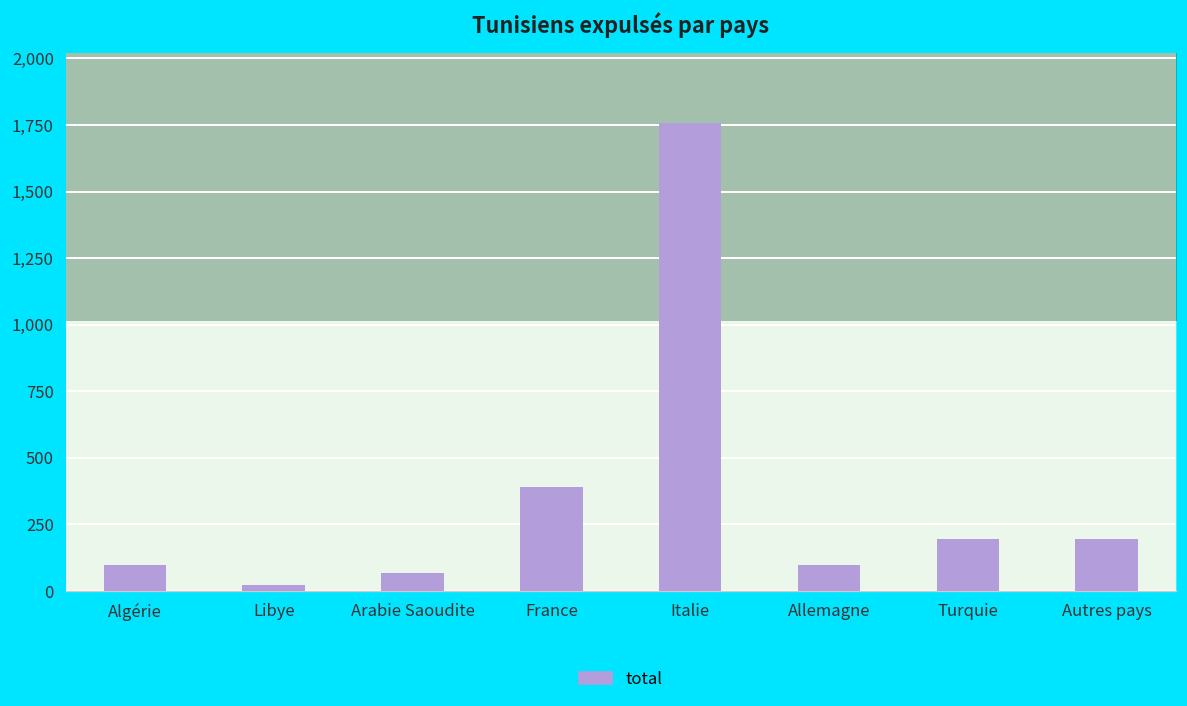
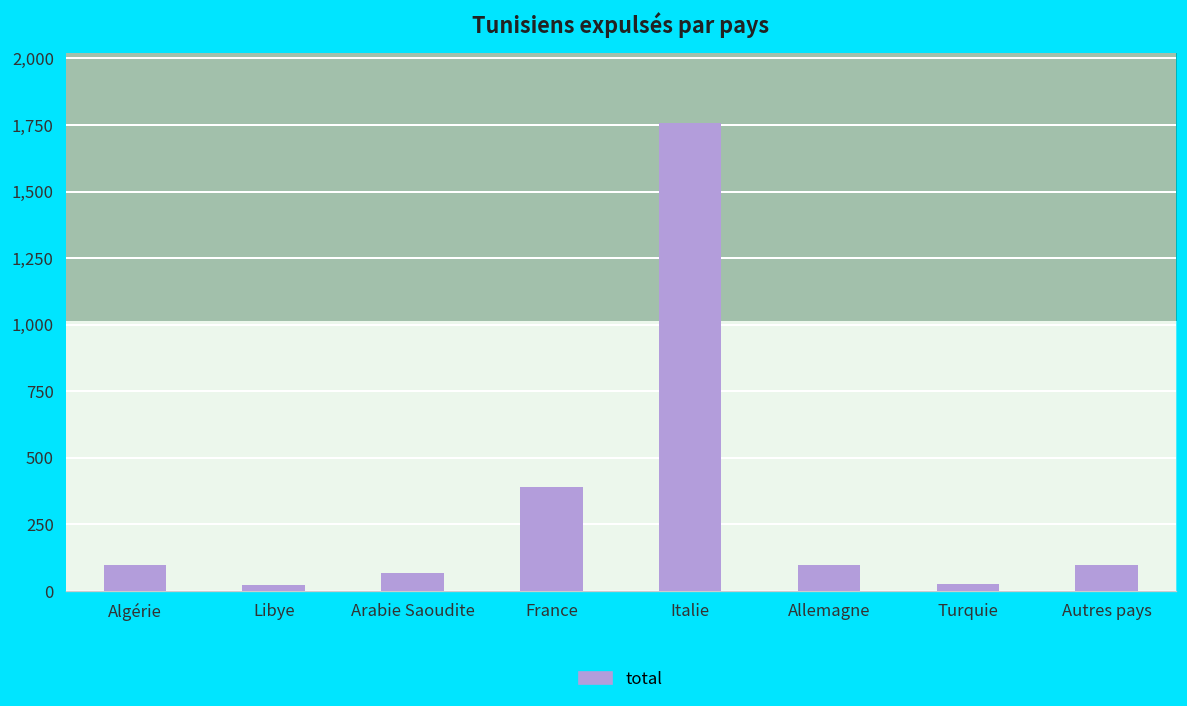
  {
    "Algérie": "100",
    "Libye": "20",
    "Arabie Saoudite": "70",
    "France": "390",
    "Italie": "1,760",
    "Allemagne": "100",
-   "Turquie": "200",
-   "Autres pays": "190"
+   "Turquie": "30",
+   "Autres pays": "100"
  }
